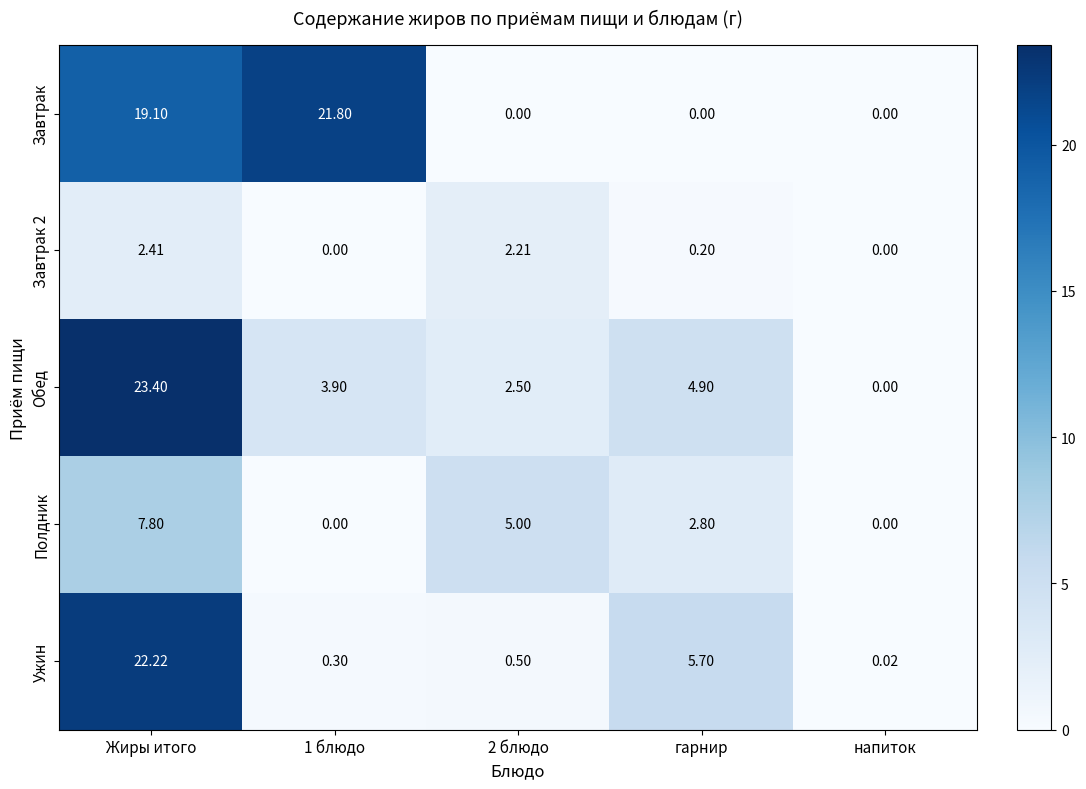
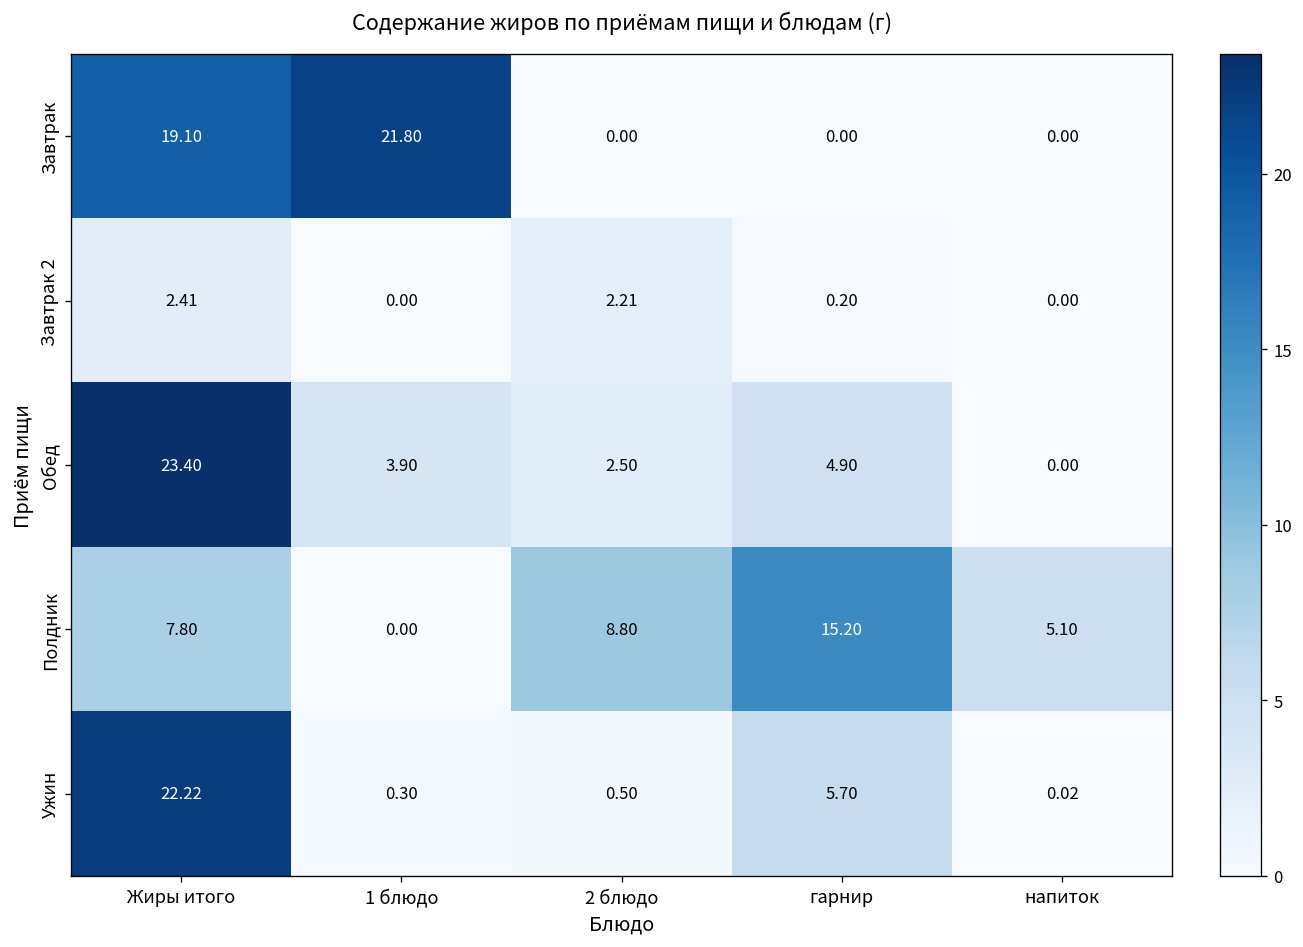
  {
    "Завтрак": {
      "Жиры итого": 19.10,
      "1 блюдо": 21.80,
      "2 блюдо": 0.00,
      "гарнир": 0.00,
      "напиток": 0.00
    },
    "Завтрак 2": {
      "Жиры итого": 2.41,
      "1 блюдо": 0.00,
      "2 блюдо": 2.21,
      "гарнир": 0.20,
      "напиток": 0.00
    },
    "Обед": {
      "Жиры итого": 23.40,
      "1 блюдо": 3.90,
      "2 блюдо": 2.50,
      "гарнир": 4.90,
      "напиток": 0.00
    },
    "Полдник": {
      "Жиры итого": 7.80,
      "1 блюдо": 0.00,
-     "2 блюдо": 5.00,
-     "гарнир": 2.80,
-     "напиток": 0.00
+     "2 блюдо": 8.80,
+     "гарнир": 15.20,
+     "напиток": 5.10
    },
    "Ужин": {
      "Жиры итого": 22.22,
      "1 блюдо": 0.30,
      "2 блюдо": 0.50,
      "гарнир": 5.70,
      "напиток": 0.02
    }
  }
